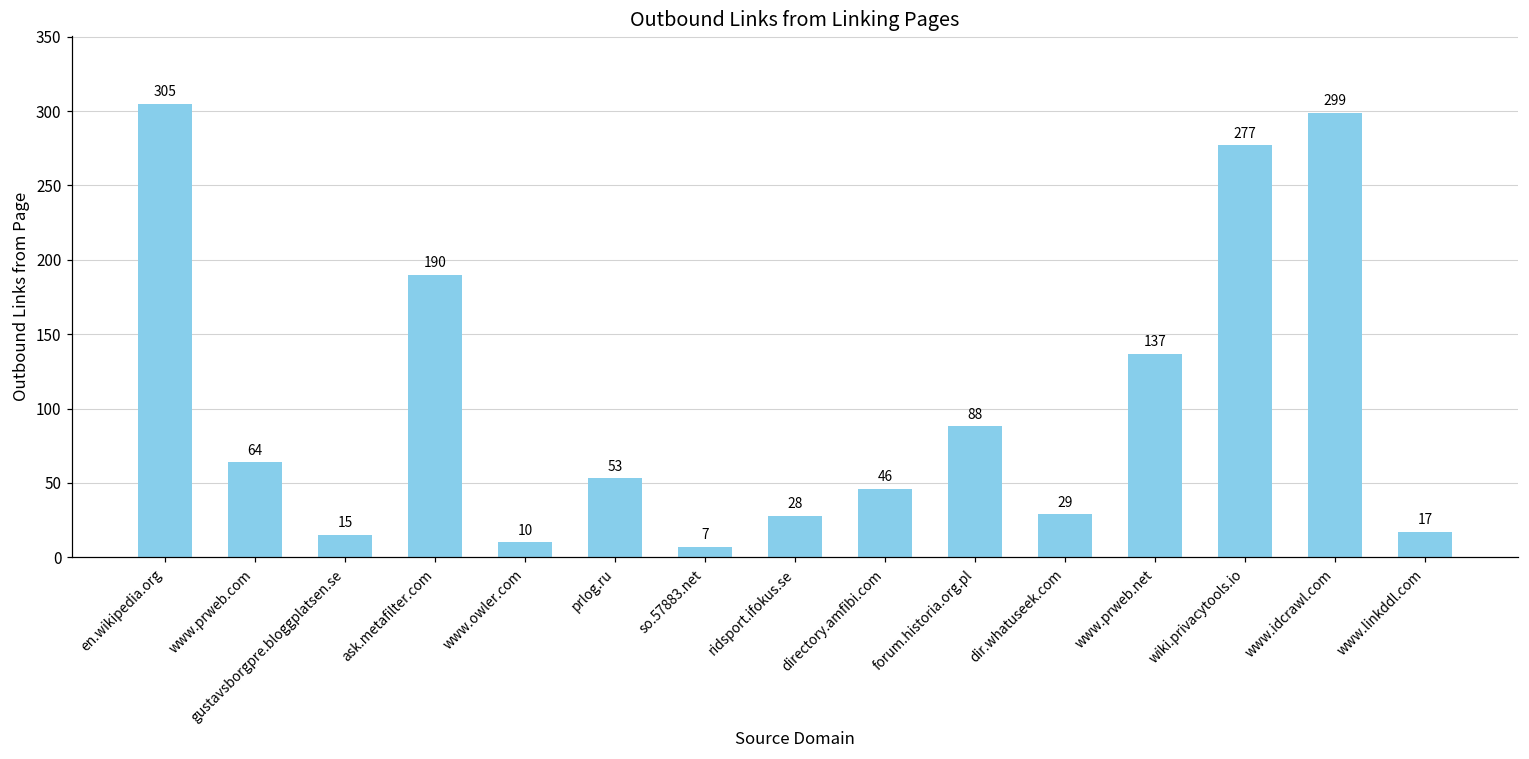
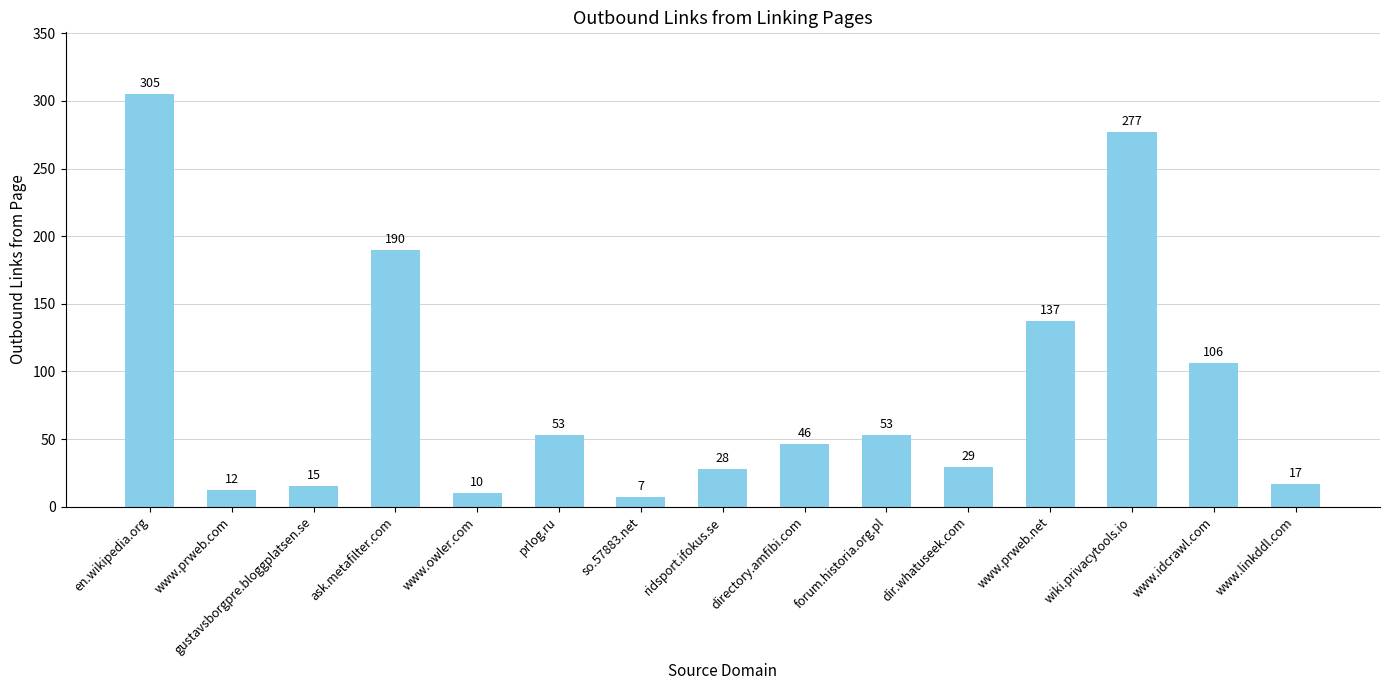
  {
    "en.wikipedia.org": 305,
-   "www.prweb.com": 64,
+   "www.prweb.com": 12,
    "gustavsborgpre.bloggplatsen.se": 15,
    "ask.metafilter.com": 190,
    "www.owler.com": 10,
    "prlog.ru": 53,
    "so.57883.net": 7,
    "ridsport.ifokus.se": 28,
    "directory.amfibi.com": 46,
-   "forum.historia.org.pl": 88,
+   "forum.historia.org.pl": 53,
    "dir.whatuseek.com": 29,
    "www.prweb.net": 137,
    "wiki.privacytools.io": 277,
-   "www.idcrawl.com": 299,
+   "www.idcrawl.com": 106,
    "www.linkddl.com": 17
  }
